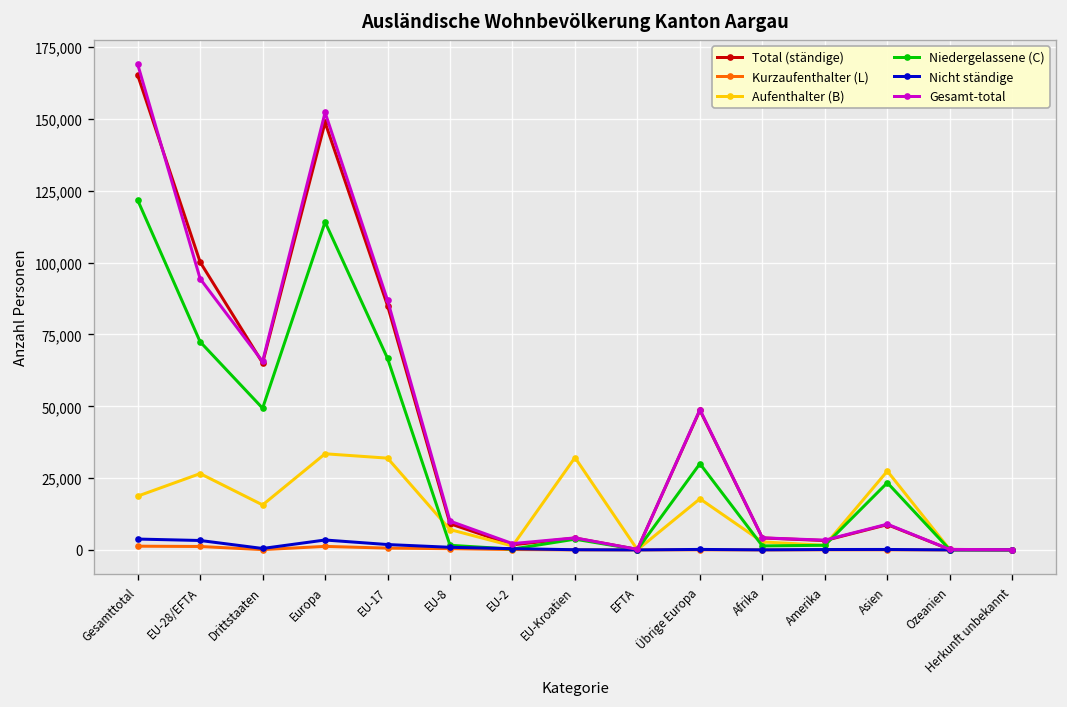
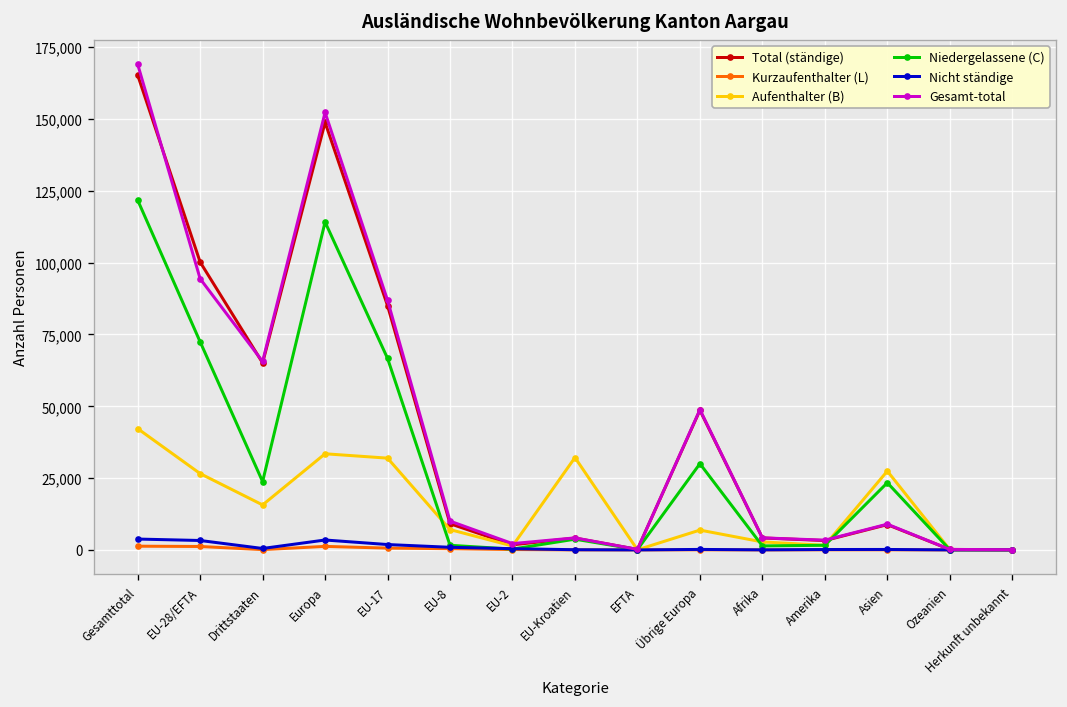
  {
    "Total (ständige)": {
      "Gesamttotal": "165,000",
      "EU-28/EFTA": "100,000",
      "Europa": "149,000",
      "EU-17": "85,000"
    },
    "Kurzaufenthalter (L)": {
      "Gesamttotal": "1,000",
      "EU-28/EFTA": "1,000",
      "Europa": "1,000",
      "EU-17": "1,000"
    },
    "Aufenthalter (B)": {
-     "Gesamttotal": "19,000",
+     "Gesamttotal": "42,000",
      "EU-28/EFTA": "27,000",
      "Drittstaaten": "16,000",
      "Europa": "33,000",
      "EU-17": "32,000",
      "EU-8": "7,000",
      "EU-Kroatien": "32,000",
-     "Übrige Europa": "18,000",
+     "Übrige Europa": "7,000",
      "Afrika": "3,000",
      "Asien": "27,000"
    },
    "Niedergelassene (C)": {
      "Gesamttotal": "122,000",
      "EU-28/EFTA": "72,000",
-     "Drittstaaten": "49,000",
+     "Drittstaaten": "24,000",
      "Europa": "114,000",
      "EU-17": "67,000",
      "Übrige Europa": "30,000",
      "Afrika": "1,000",
      "Asien": "23,000"
    },
    "Nicht ständige": {
      "Gesamttotal": "4,000",
      "EU-28/EFTA": "3,000",
      "Europa": "3,000",
      "EU-17": "2,000"
    },
    "Gesamt-total": {
      "Gesamttotal": "169,000",
      "EU-28/EFTA": "94,000",
      "Europa": "152,000",
      "EU-17": "87,000"
    }
  }
